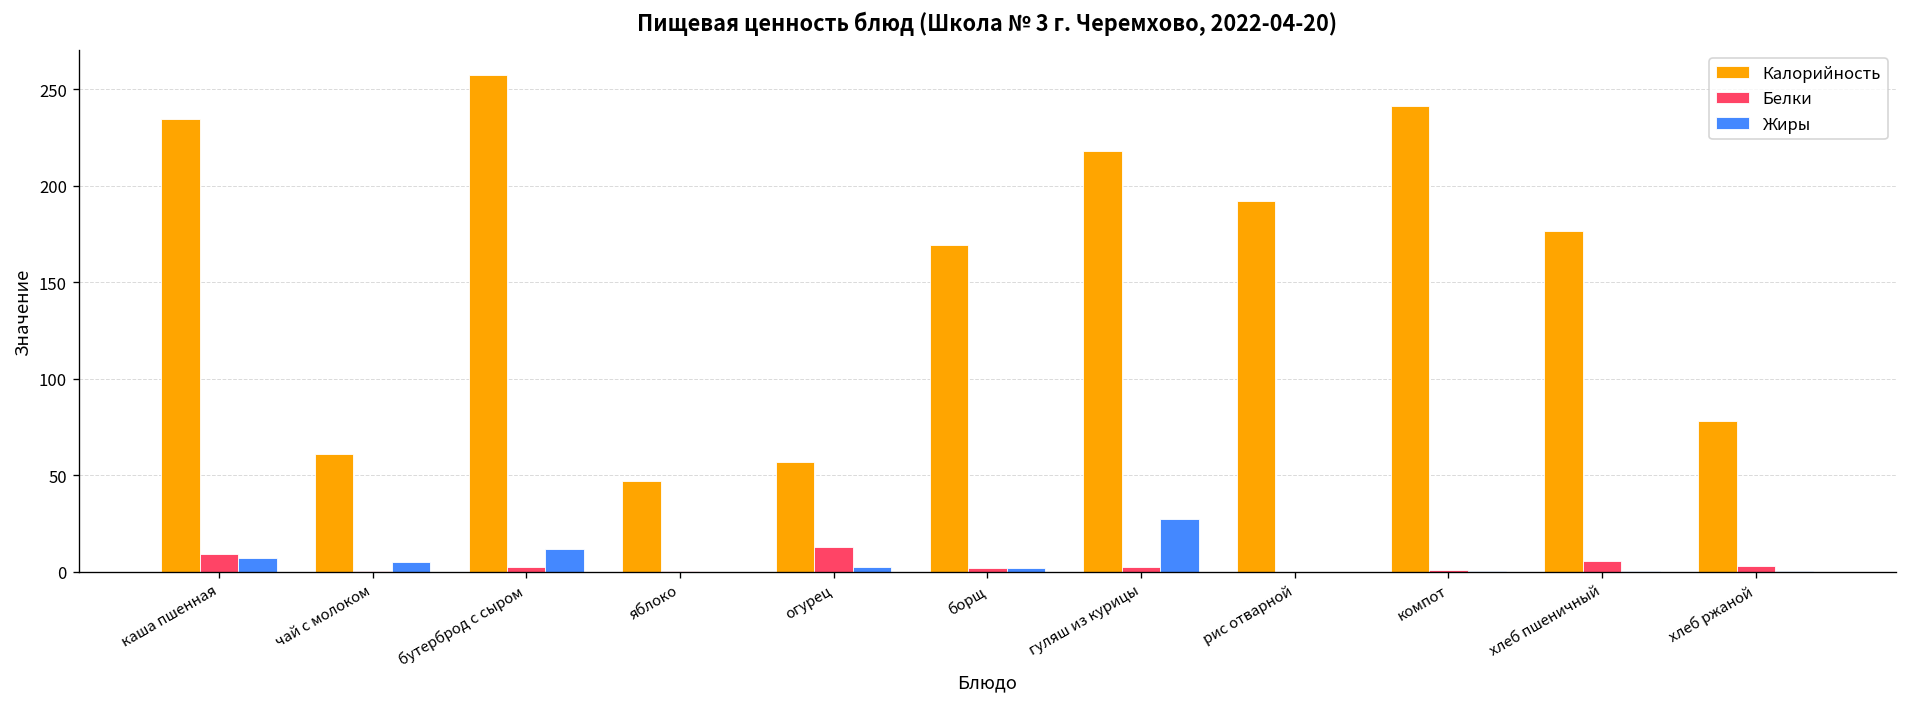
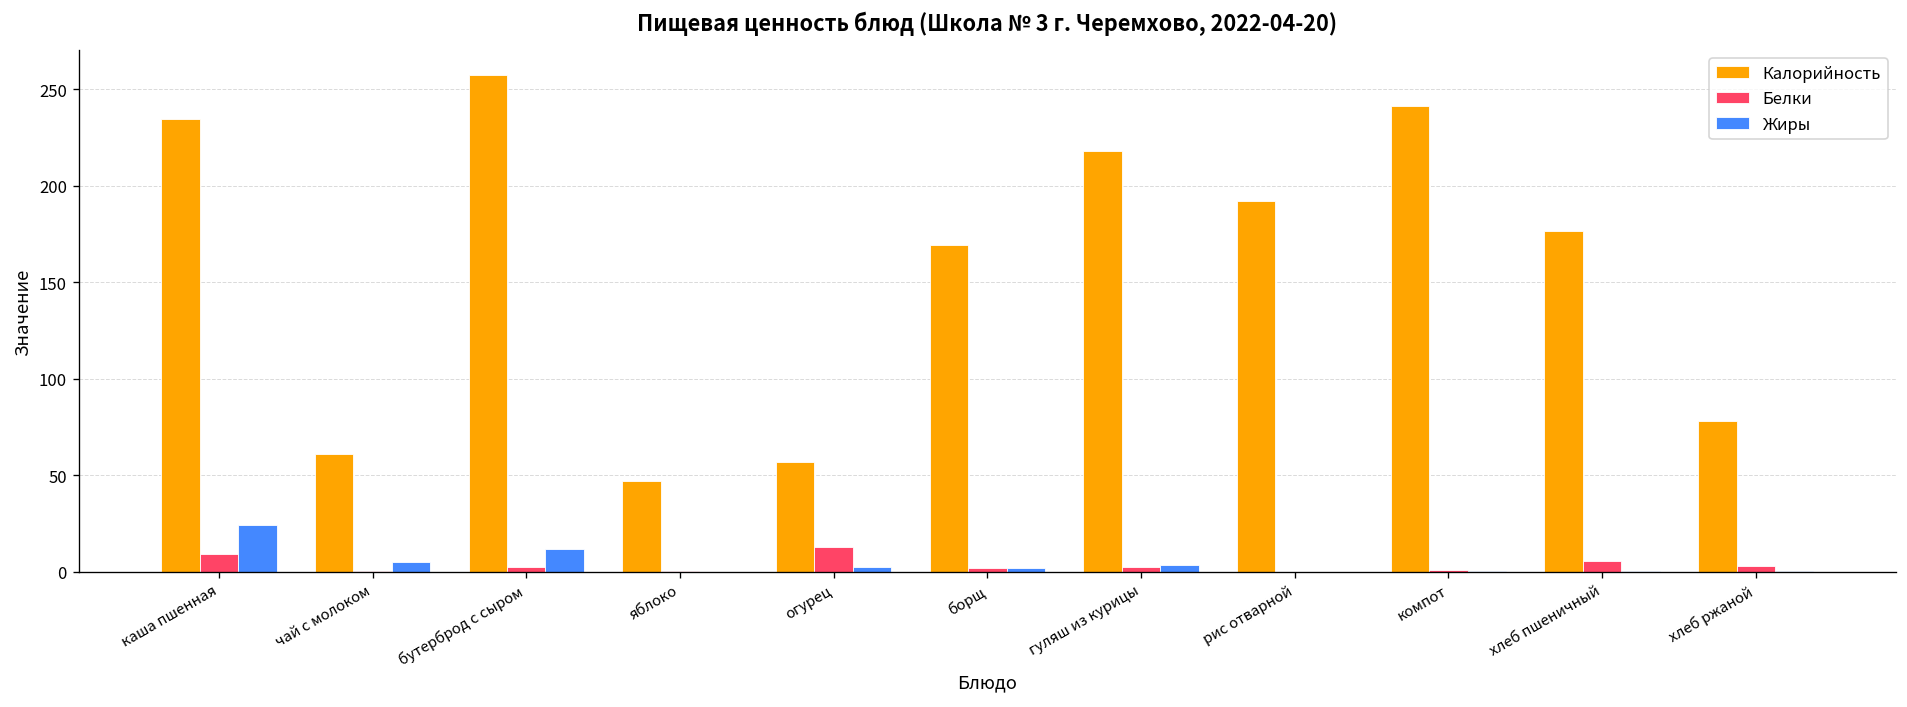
  {
    "Калорийность": {
      "каша пшенная": 234,
      "чай с молоком": 61,
      "бутерброд с сыром": 257,
      "яблоко": 47,
      "огурец": 57,
      "борщ": 169,
      "гуляш из курицы": 218,
      "рис отварной": 192,
      "компот": 241,
      "хлеб пшеничный": 176,
      "хлеб ржаной": 78
    },
    "Белки": {
      "каша пшенная": 9,
      "бутерброд с сыром": 2,
      "огурец": 13,
      "борщ": 2,
      "гуляш из курицы": 3,
      "рис отварной": 0,
      "хлеб пшеничный": 6,
      "хлеб ржаной": 3
    },
    "Жиры": {
-     "каша пшенная": 7,
+     "каша пшенная": 24,
      "чай с молоком": 5,
      "бутерброд с сыром": 12,
      "огурец": 3,
      "борщ": 2,
-     "гуляш из курицы": 27,
+     "гуляш из курицы": 4,
      "рис отварной": 0
    }
  }
